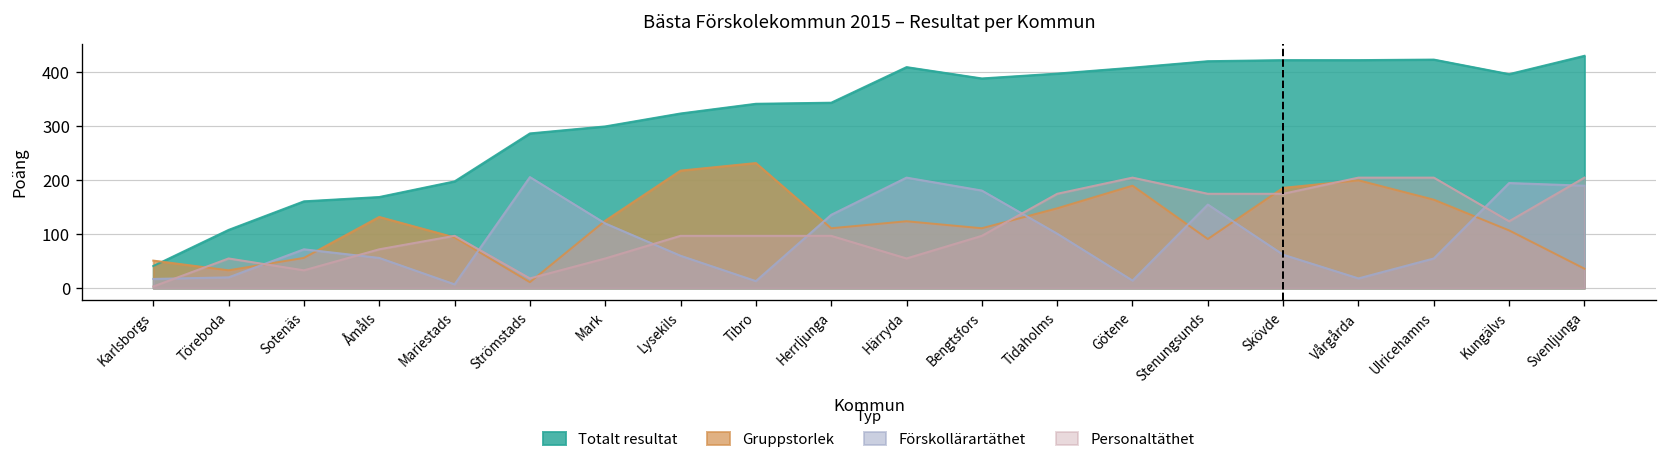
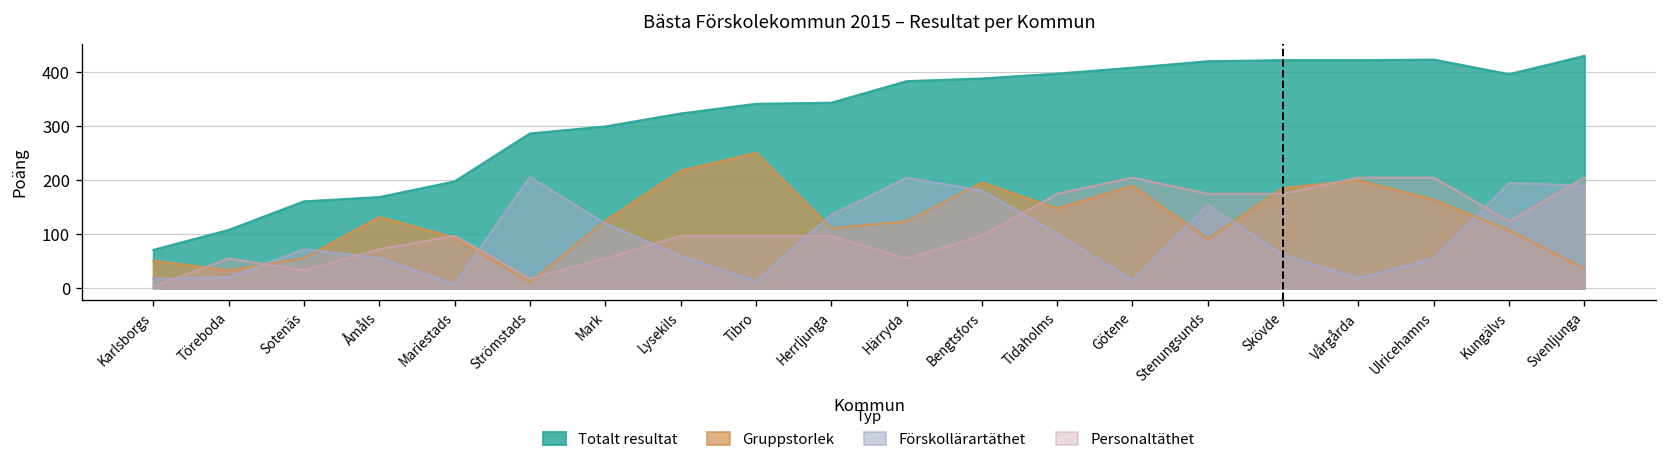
  {
    "Totalt resultat": {
-     "Karlsborgs": 40,
+     "Karlsborgs": 70,
      "Töreboda": 110,
      "Sotenäs": 160,
      "Åmåls": 170,
      "Mariestads": 200,
      "Strömstads": 290,
      "Mark": 300,
      "Lysekils": 320,
      "Tibro": 340,
      "Herrljunga": 340,
-     "Härryda": 410,
+     "Härryda": 380,
      "Bengtsfors": 390,
      "Tidaholms": 400,
      "Götene": 410,
      "Stenungsunds": 420,
      "Skövde": 420,
      "Vårgårda": 420,
      "Ulricehamns": 420,
      "Kungälvs": 400,
      "Svenljunga": 430
    },
    "Gruppstorlek": {
      "Karlsborgs": 50,
      "Töreboda": 30,
      "Sotenäs": 60,
      "Åmåls": 130,
      "Strömstads": 10,
      "Lysekils": 220,
-     "Tibro": 230,
+     "Tibro": 250,
      "Herrljunga": 110,
      "Härryda": 120,
-     "Bengtsfors": 110,
+     "Bengtsfors": 200,
      "Tidaholms": 150,
      "Götene": 190,
      "Stenungsunds": 90,
      "Skövde": 190,
      "Ulricehamns": 160,
      "Kungälvs": 110,
      "Svenljunga": 40
    }
  }
